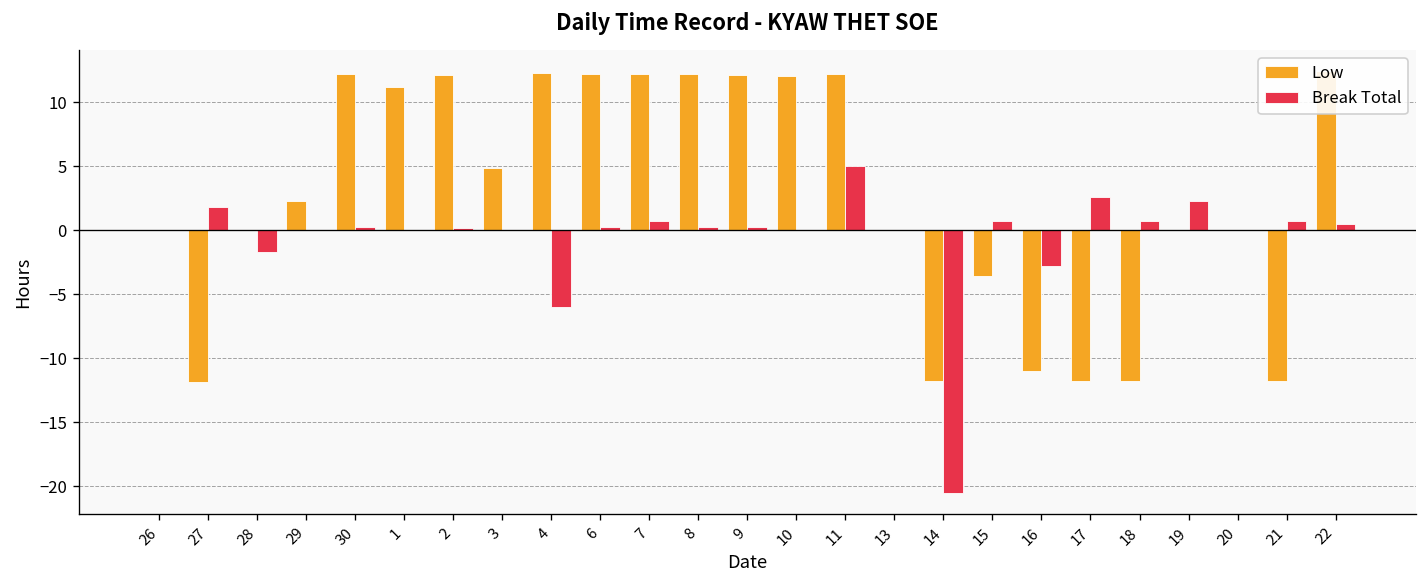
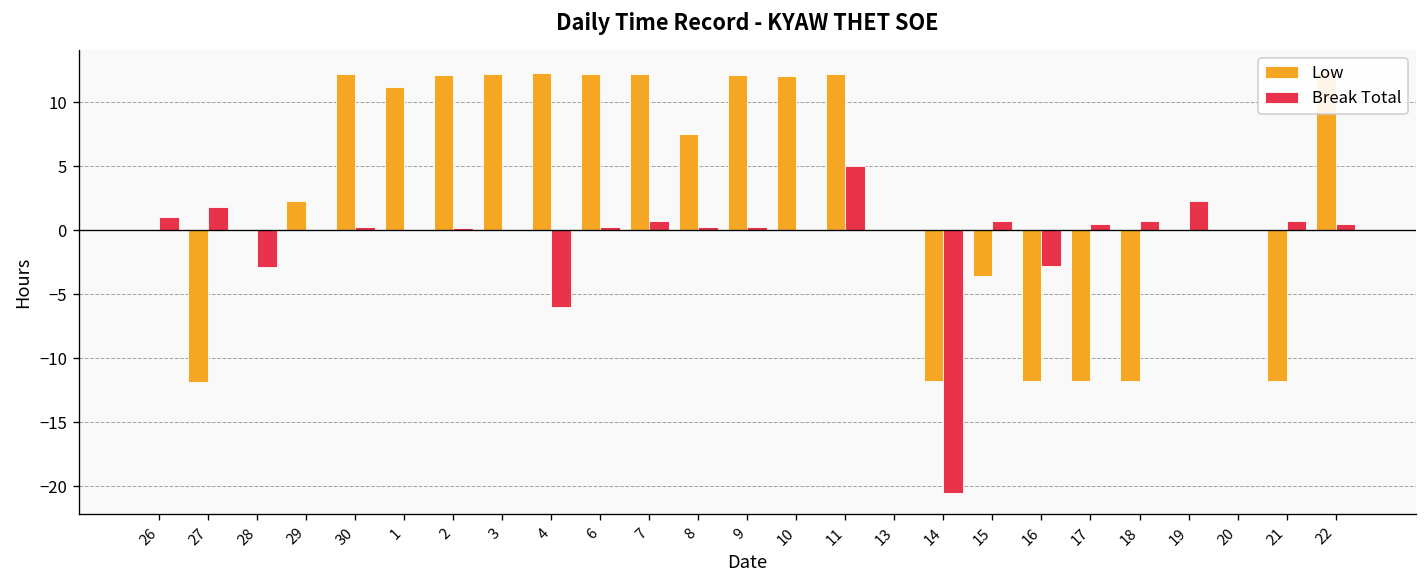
  {
    "Low": {
      "26": 0.0,
      "27": -11.8,
      "28": 0.0,
      "29": 2.3,
      "30": 12.2,
      "1": 11.2,
      "2": 12.2,
-     "3": 4.9,
+     "3": 12.2,
      "4": 12.3,
      "6": 12.2,
      "7": 12.2,
-     "8": 12.2,
+     "8": 7.5,
      "9": 12.1,
      "10": 12.0,
      "11": 12.2,
      "13": 0.0,
      "14": -11.8,
      "15": -3.6,
-     "16": -11.0,
+     "16": -11.8,
      "17": -11.8,
      "18": -11.8,
      "19": 0.0,
      "20": 0.0,
      "21": -11.8
    },
    "Break Total": {
-     "26": 0,
+     "26": 1,
      "27": 1.8,
-     "28": -1.7,
+     "28": -2.9,
      "29": 0.0,
      "1": 0.0,
      "3": 0.0,
      "4": -6.0,
      "6": 0.3,
      "7": 0.8,
      "8": 0.3,
      "10": 0.0,
      "11": 5.0,
      "13": 0.0,
      "14": -20.6,
      "15": 0.7,
      "16": -2.8,
-     "17": 2.6,
+     "17": 0.5,
      "18": 0.8,
      "19": 2.3,
      "20": 0.0,
      "21": 0.7,
      "22": 0.5
    }
  }
